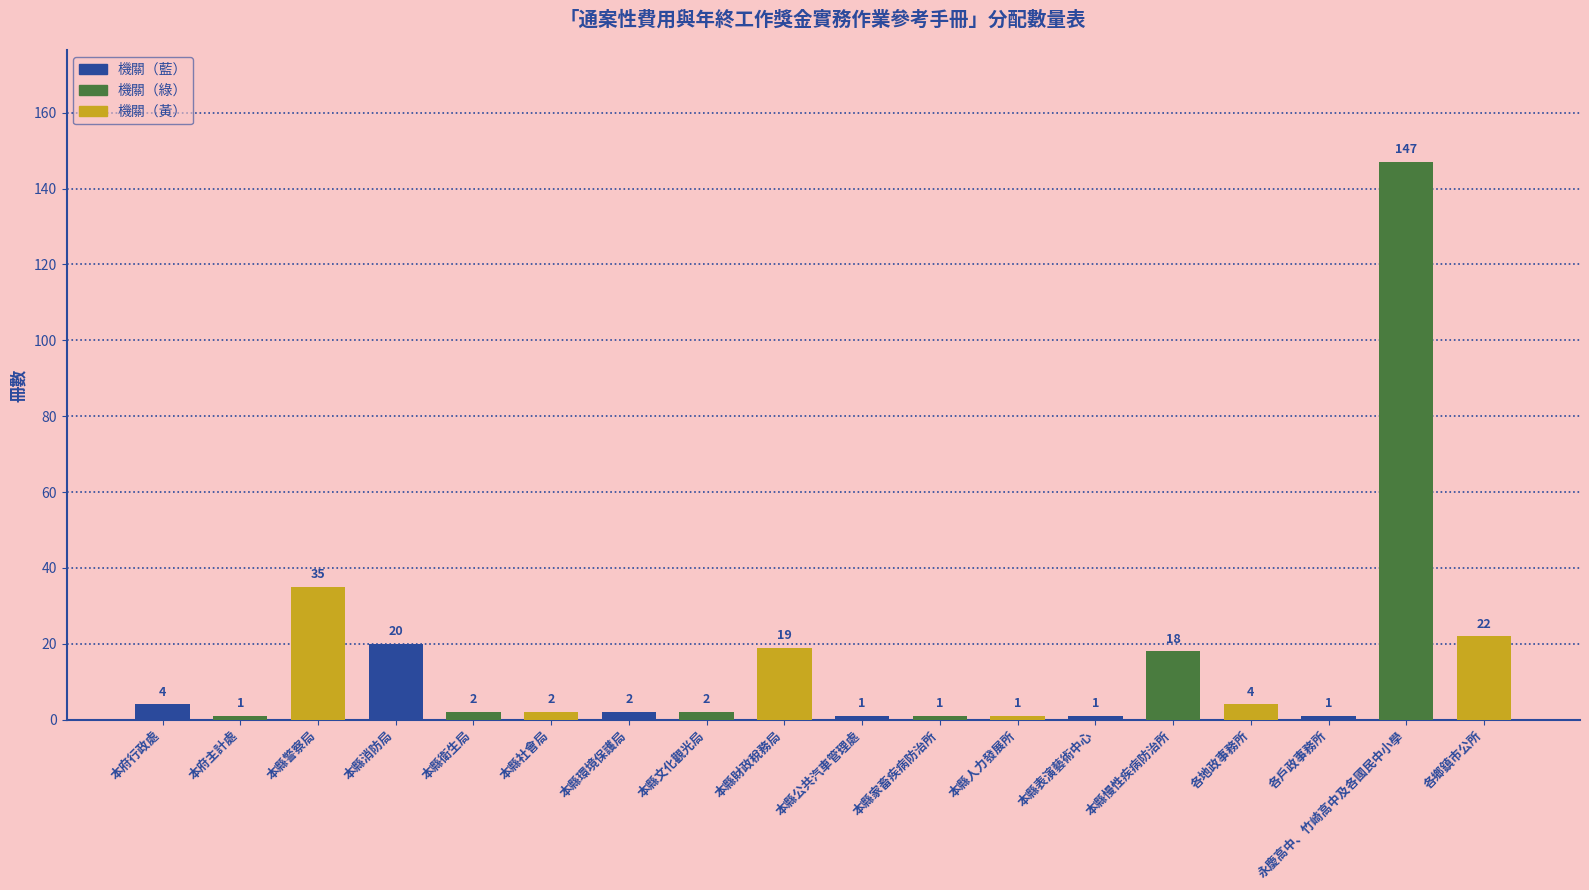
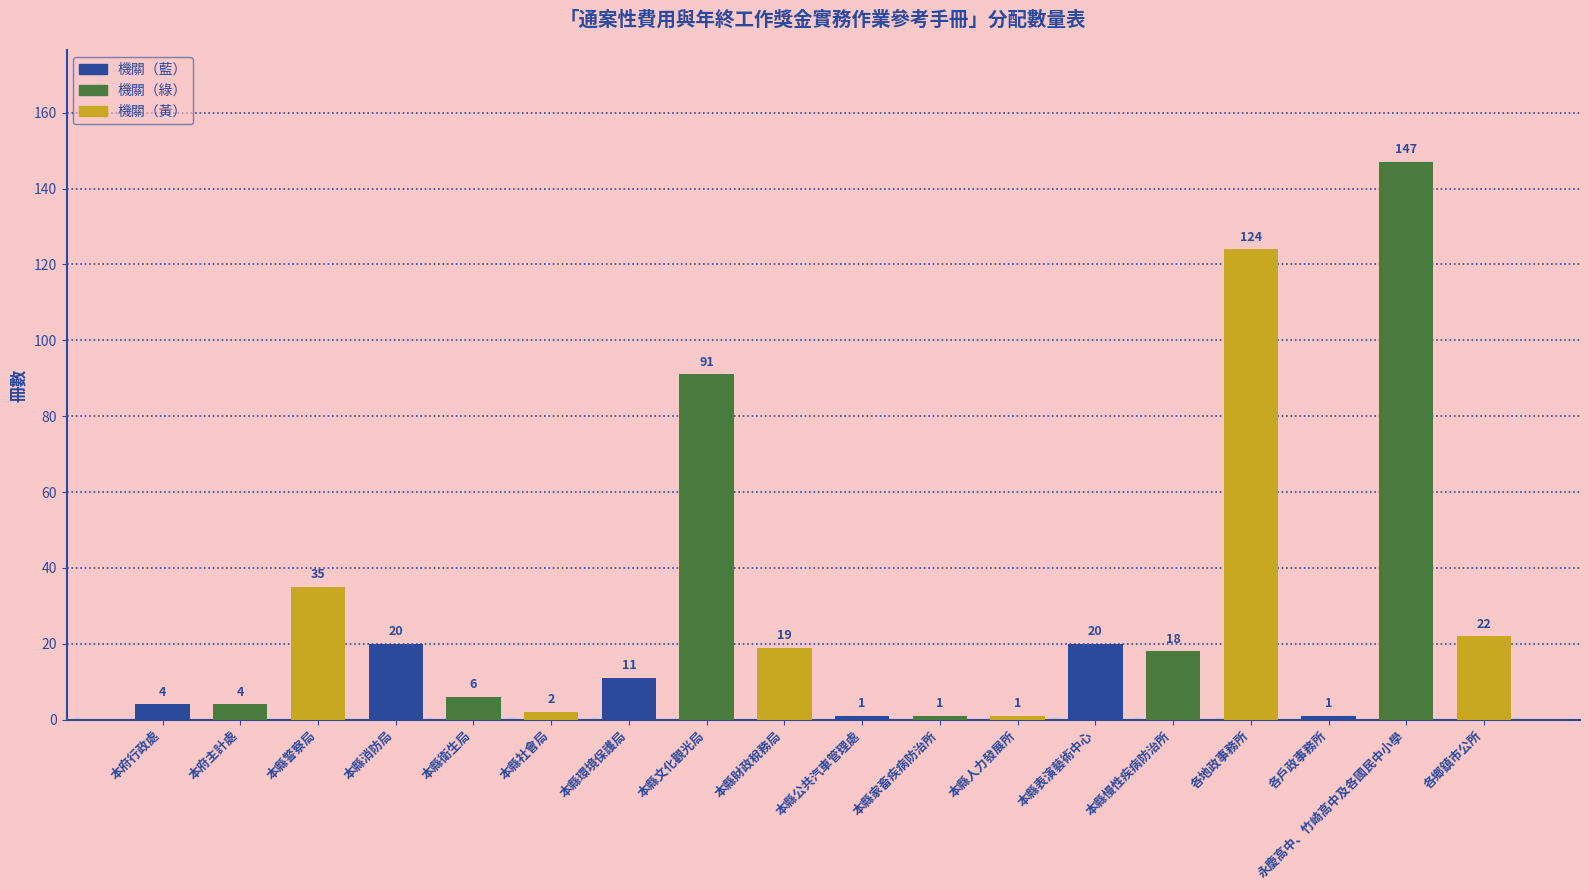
  {
    "本府行政處": 4,
-   "本府主計處": 1,
+   "本府主計處": 4,
    "本縣警察局": 35,
    "本縣消防局": 20,
-   "本縣衛生局": 2,
+   "本縣衛生局": 6,
    "本縣社會局": 2,
-   "本縣環境保護局": 2,
-   "本縣文化觀光局": 2,
+   "本縣環境保護局": 11,
+   "本縣文化觀光局": 91,
    "本縣財政稅務局": 19,
    "本縣公共汽車管理處": 1,
    "本縣家畜疾病防治所": 1,
    "本縣人力發展所": 1,
-   "本縣表演藝術中心": 1,
+   "本縣表演藝術中心": 20,
    "本縣慢性疾病防治所": 18,
-   "各地政事務所": 4,
+   "各地政事務所": 124,
    "各戶政事務所": 1,
    "永慶高中、竹崎高中及各國民中小學": 147,
    "各鄉鎮市公所": 22
  }
